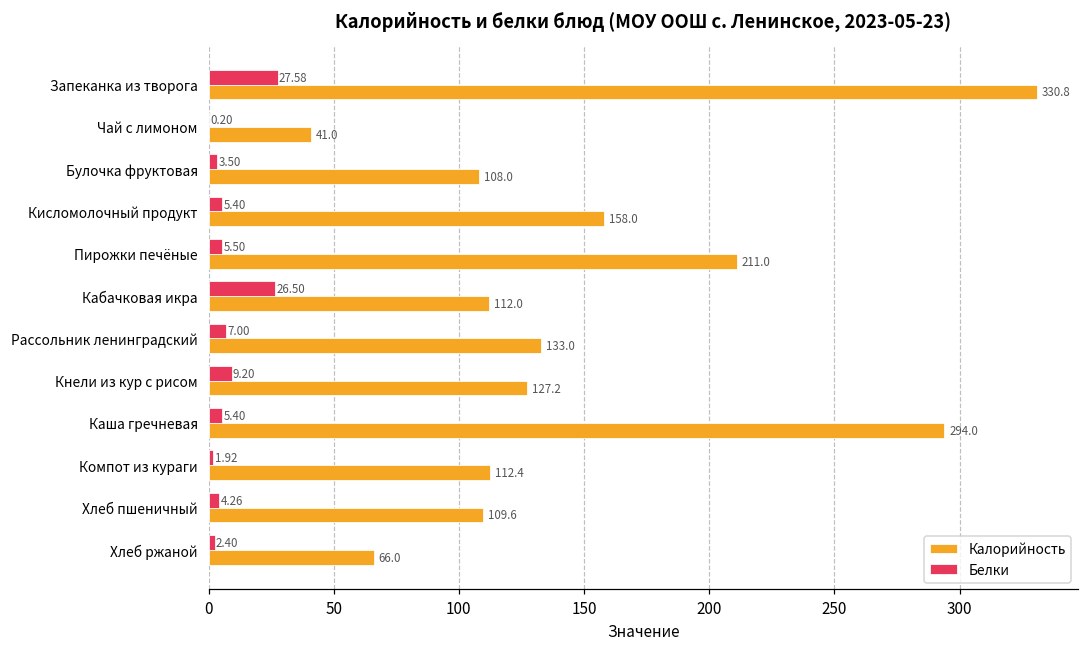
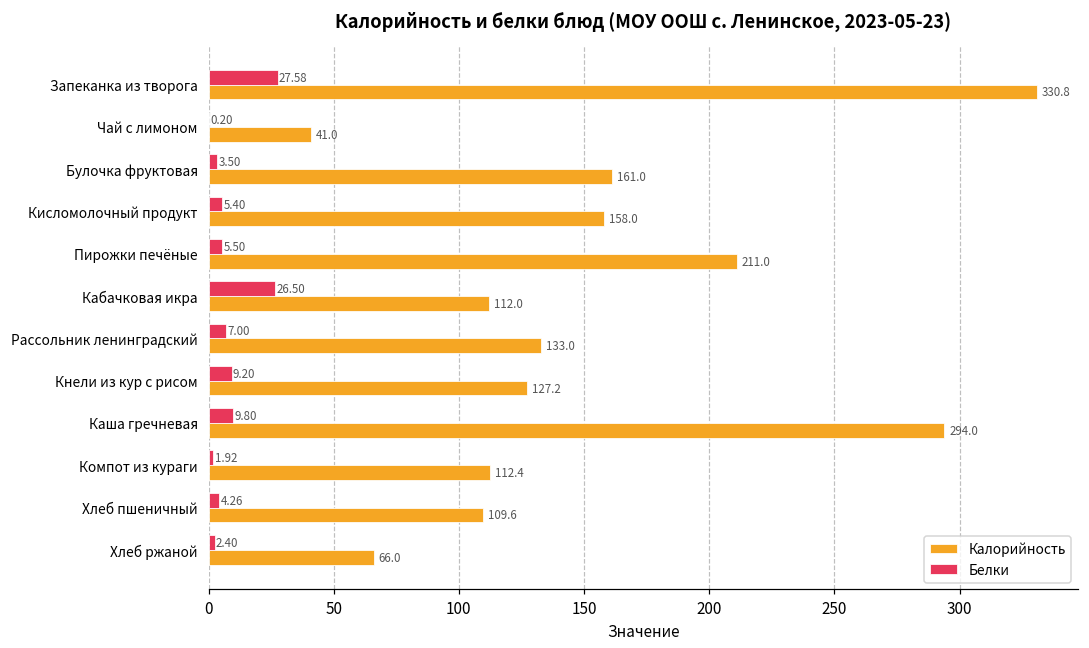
  {
    "Калорийность": {
      "Запеканка из творога": 330.8,
      "Чай с лимоном": 41.0,
-     "Булочка фруктовая": 108.0,
+     "Булочка фруктовая": 161.0,
      "Кисломолочный продукт": 158.0,
      "Пирожки печёные": 211.0,
      "Кабачковая икра": 112.0,
      "Рассольник ленинградский": 133.0,
      "Кнели из кур с рисом": 127.2,
      "Каша гречневая": 294.0,
      "Компот из кураги": 112.4,
      "Хлеб пшеничный": 109.6,
      "Хлеб ржаной": 66.0
    },
    "Белки": {
      "Запеканка из творога": 27.58,
      "Чай с лимоном": 0.20,
      "Булочка фруктовая": 3.50,
      "Кисломолочный продукт": 5.40,
      "Пирожки печёные": 5.50,
      "Кабачковая икра": 26.50,
      "Рассольник ленинградский": 7.00,
      "Кнели из кур с рисом": 9.20,
-     "Каша гречневая": 5.40,
+     "Каша гречневая": 9.80,
      "Компот из кураги": 1.92,
      "Хлеб пшеничный": 4.26,
      "Хлеб ржаной": 2.40
    }
  }
